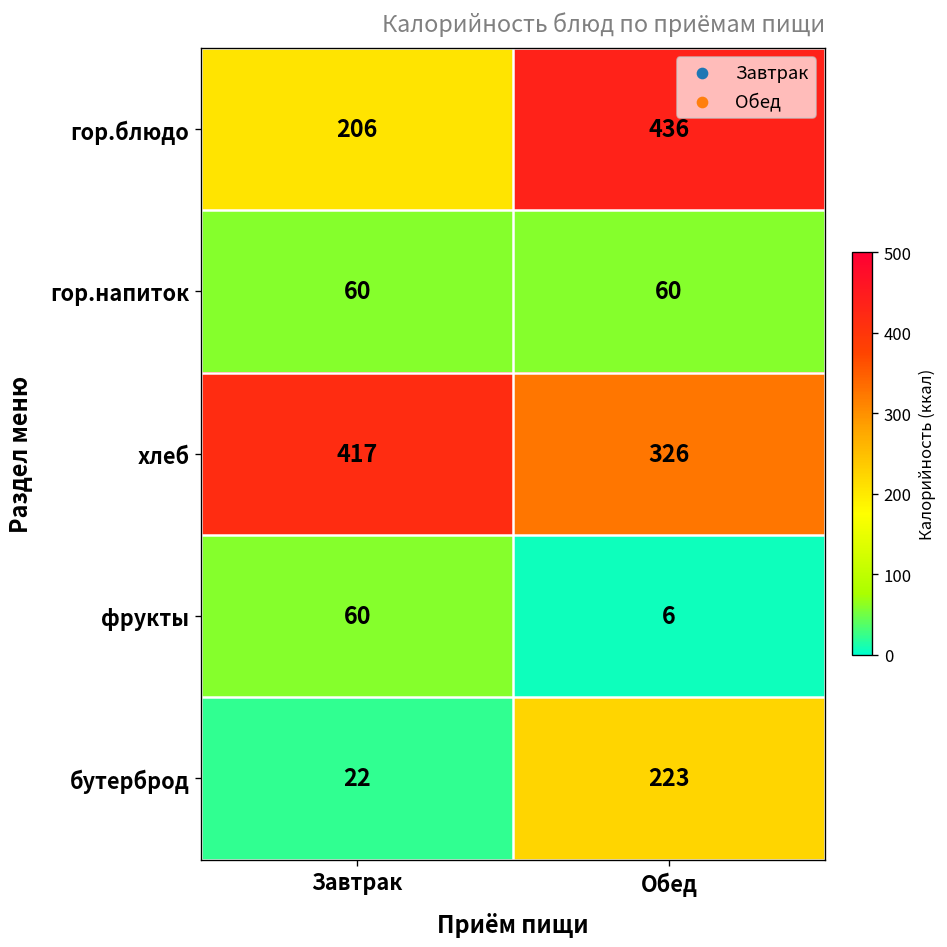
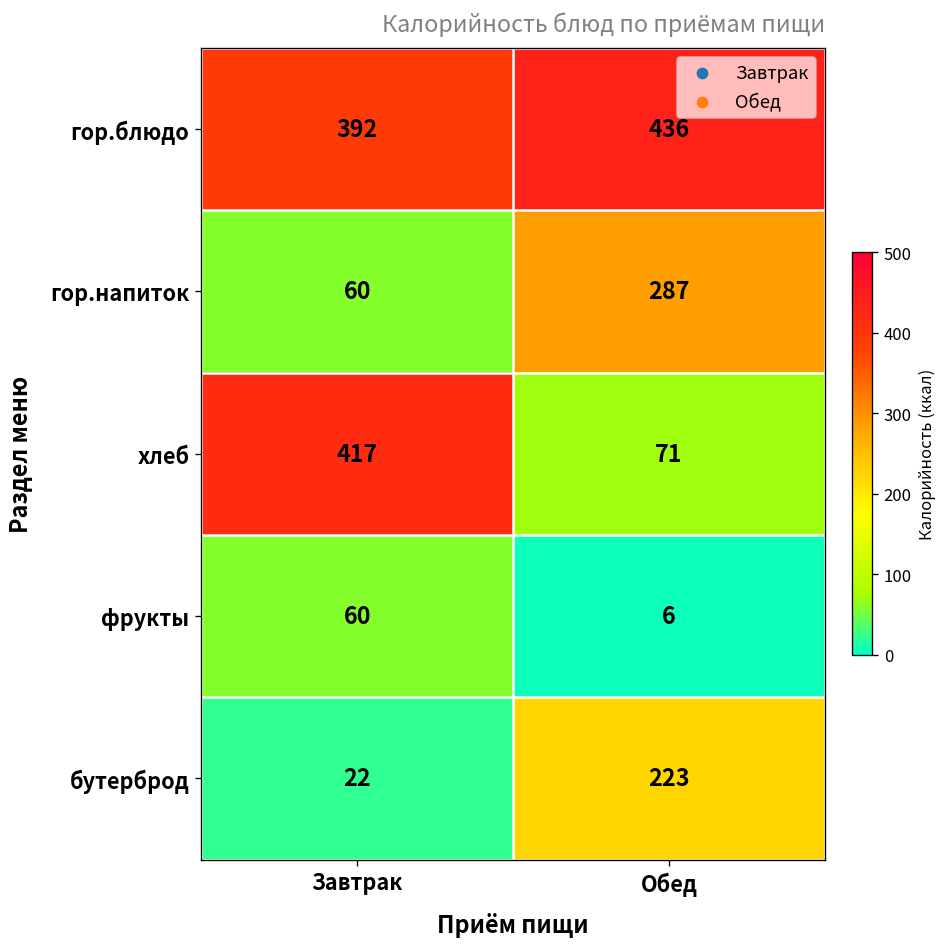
  {
    "гор.блюдо": {
-     "Завтрак": 206
+     "Завтрак": 392
    },
    "гор.напиток": {
      "Завтрак": 60,
-     "Обед": 60
+     "Обед": 287
    },
    "хлеб": {
      "Завтрак": 417,
-     "Обед": 326
+     "Обед": 71
    },
    "фрукты": {
      "Завтрак": 60,
      "Обед": 6
    },
    "бутерброд": {
      "Завтрак": 22,
      "Обед": 223
    }
  }
